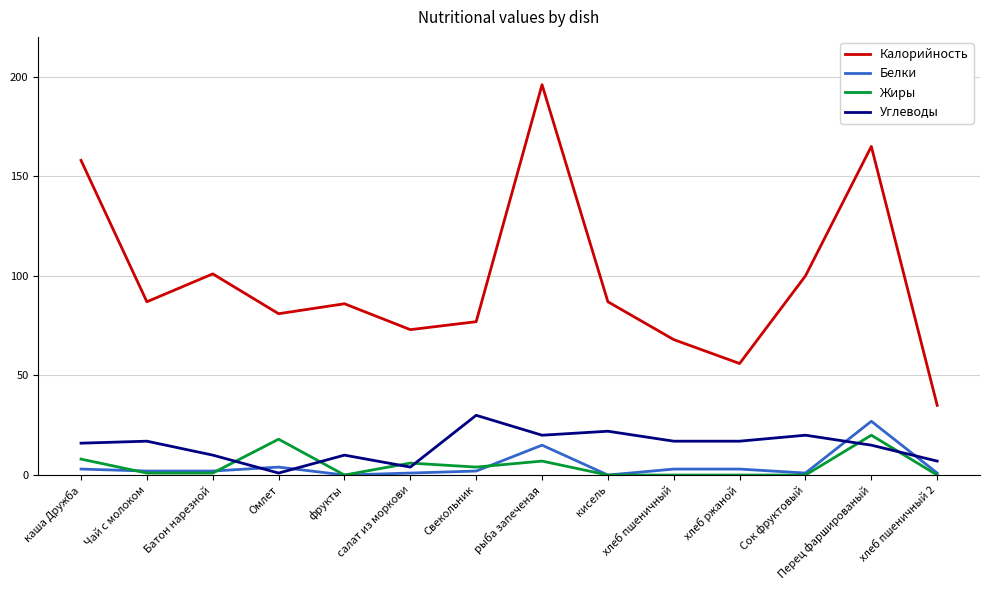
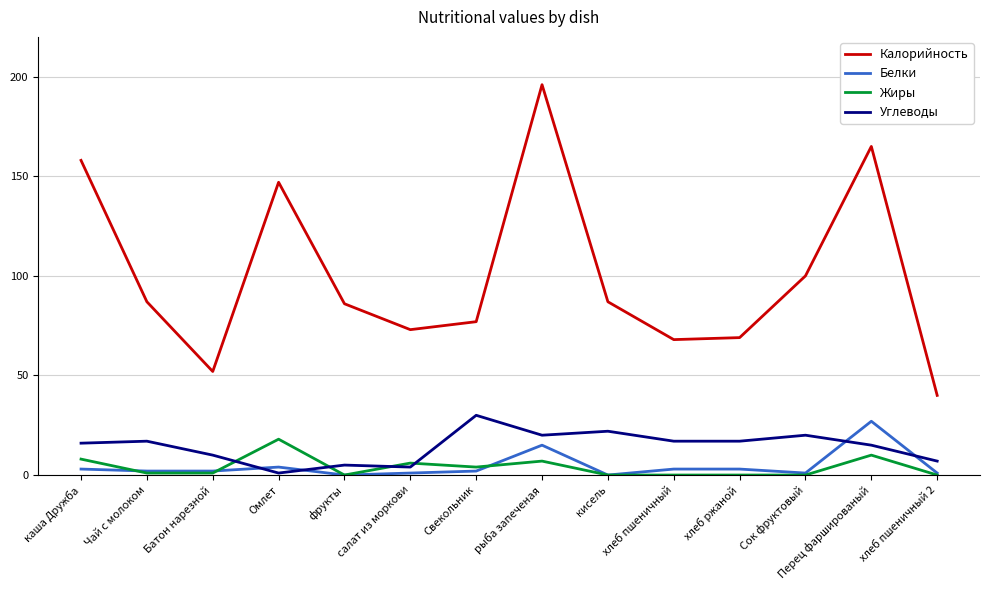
  {
    "Калорийность": {
      "каша Дружба": 158,
      "Чай с молоком": 87,
-     "Батон нарезной": 101,
-     "Омлет": 81,
+     "Батон нарезной": 52,
+     "Омлет": 147,
      "фрукты": 86,
      "салат из моркови": 73,
      "Свекольник": 77,
      "рыба запеченая": 196,
      "кисель": 87,
      "хлеб пшеничный": 68,
-     "хлеб ржаной": 56,
+     "хлеб ржаной": 69,
      "Сок фруктовый": 100,
      "Перец фаршированый": 165,
-     "хлеб пшеничный 2": 35
+     "хлеб пшеничный 2": 40
    },
    "Белки": {
      "каша Дружба": 3,
      "Омлет": 4,
      "салат из моркови": 1,
      "Свекольник": 2,
      "рыба запеченая": 15,
      "хлеб пшеничный": 3,
      "хлеб ржаной": 3,
      "Перец фаршированый": 27
    },
    "Жиры": {
      "каша Дружба": 8,
      "Омлет": 18,
      "салат из моркови": 6,
      "Свекольник": 4,
      "рыба запеченая": 7,
      "хлеб пшеничный": 0,
      "хлеб ржаной": 0,
-     "Перец фаршированый": 20
+     "Перец фаршированый": 10
    },
    "Углеводы": {
      "каша Дружба": 16,
      "Чай с молоком": 17,
      "Батон нарезной": 10,
      "Омлет": 1,
-     "фрукты": 10,
+     "фрукты": 5,
      "салат из моркови": 4,
      "Свекольник": 30,
      "рыба запеченая": 20,
      "кисель": 22,
      "хлеб пшеничный": 17,
      "хлеб ржаной": 17,
      "Сок фруктовый": 20,
      "Перец фаршированый": 15,
      "хлеб пшеничный 2": 7
    }
  }
